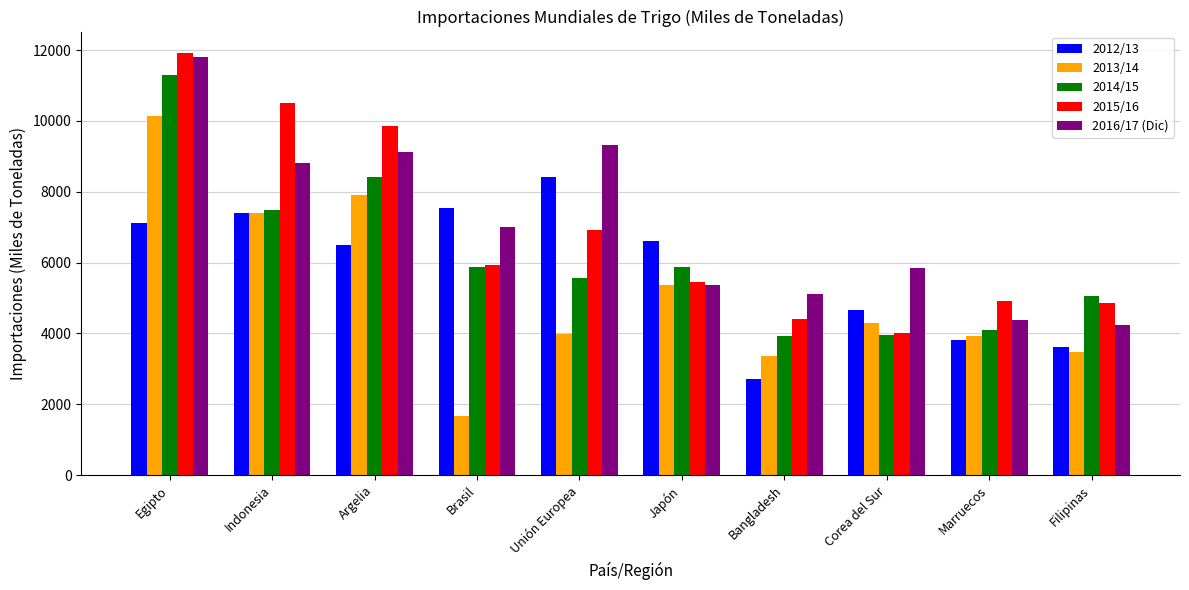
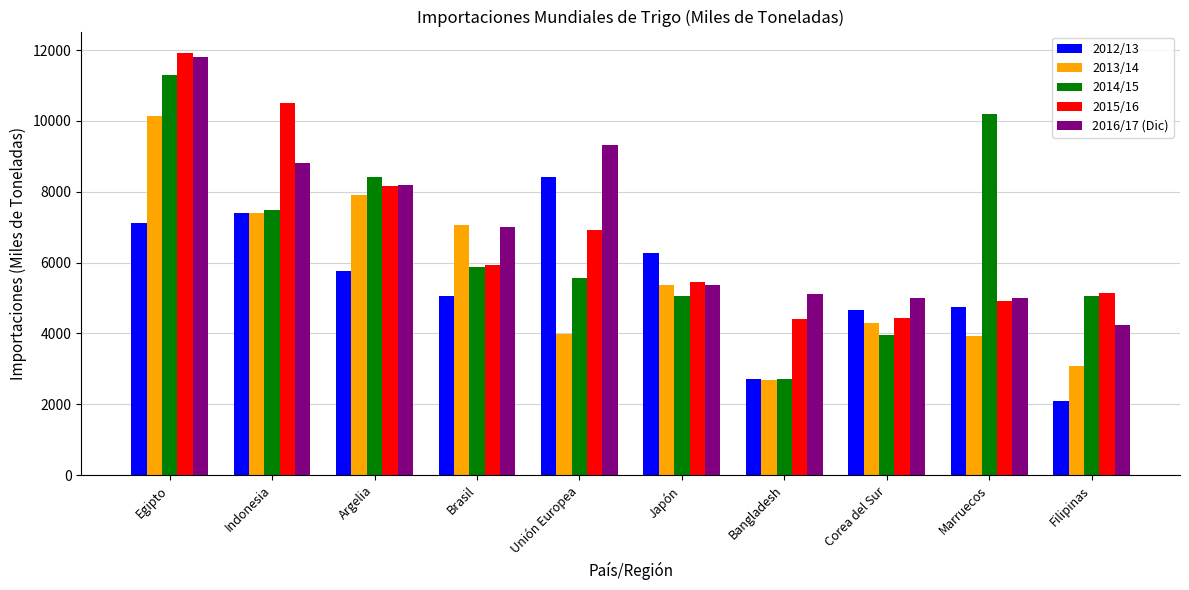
  {
    "2012/13": {
      "Egipto": 7100,
      "Indonesia": 7400,
-     "Argelia": 6500,
-     "Brasil": 7500,
+     "Argelia": 5800,
+     "Brasil": 5100,
      "Unión Europea": 8400,
-     "Japón": 6600,
+     "Japón": 6300,
      "Bangladesh": 2700,
      "Corea del Sur": 4700,
-     "Marruecos": 3800,
-     "Filipinas": 3600
+     "Marruecos": 4700,
+     "Filipinas": 2100
    },
    "2013/14": {
      "Egipto": 10200,
      "Indonesia": 7400,
      "Argelia": 7900,
-     "Brasil": 1700,
+     "Brasil": 7100,
      "Unión Europea": 4000,
      "Japón": 5400,
-     "Bangladesh": 3400,
+     "Bangladesh": 2700,
      "Corea del Sur": 4300,
      "Marruecos": 3900,
-     "Filipinas": 3500
+     "Filipinas": 3100
    },
    "2014/15": {
      "Egipto": 11300,
      "Indonesia": 7500,
      "Argelia": 8400,
      "Brasil": 5900,
      "Unión Europea": 5600,
-     "Japón": 5900,
-     "Bangladesh": 3900,
+     "Japón": 5000,
+     "Bangladesh": 2700,
      "Corea del Sur": 3900,
-     "Marruecos": 4100,
+     "Marruecos": 10200,
      "Filipinas": 5100
    },
    "2015/16": {
      "Egipto": 11900,
      "Indonesia": 10500,
-     "Argelia": 9900,
+     "Argelia": 8200,
      "Brasil": 5900,
      "Unión Europea": 6900,
      "Japón": 5400,
      "Bangladesh": 4400,
-     "Corea del Sur": 4000,
+     "Corea del Sur": 4400,
      "Marruecos": 4900,
-     "Filipinas": 4900
+     "Filipinas": 5100
    },
    "2016/17 (Dic)": {
      "Egipto": 11800,
      "Indonesia": 8800,
-     "Argelia": 9100,
+     "Argelia": 8200,
      "Brasil": 7000,
      "Unión Europea": 9300,
      "Japón": 5400,
      "Bangladesh": 5100,
-     "Corea del Sur": 5800,
-     "Marruecos": 4400,
+     "Corea del Sur": 5000,
+     "Marruecos": 5000,
      "Filipinas": 4200
    }
  }
